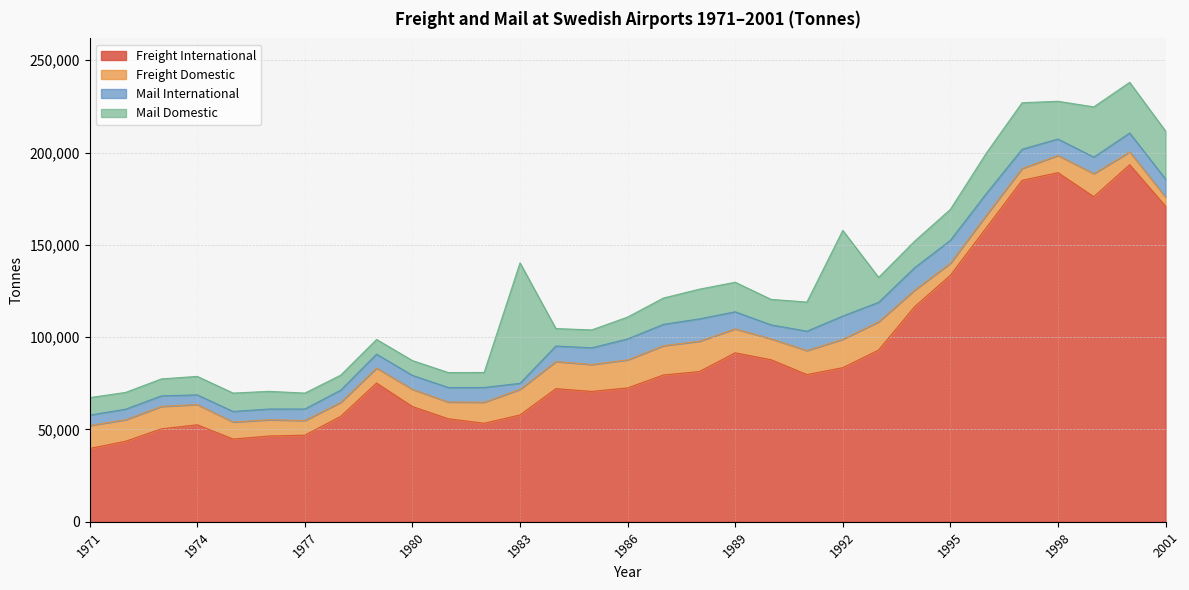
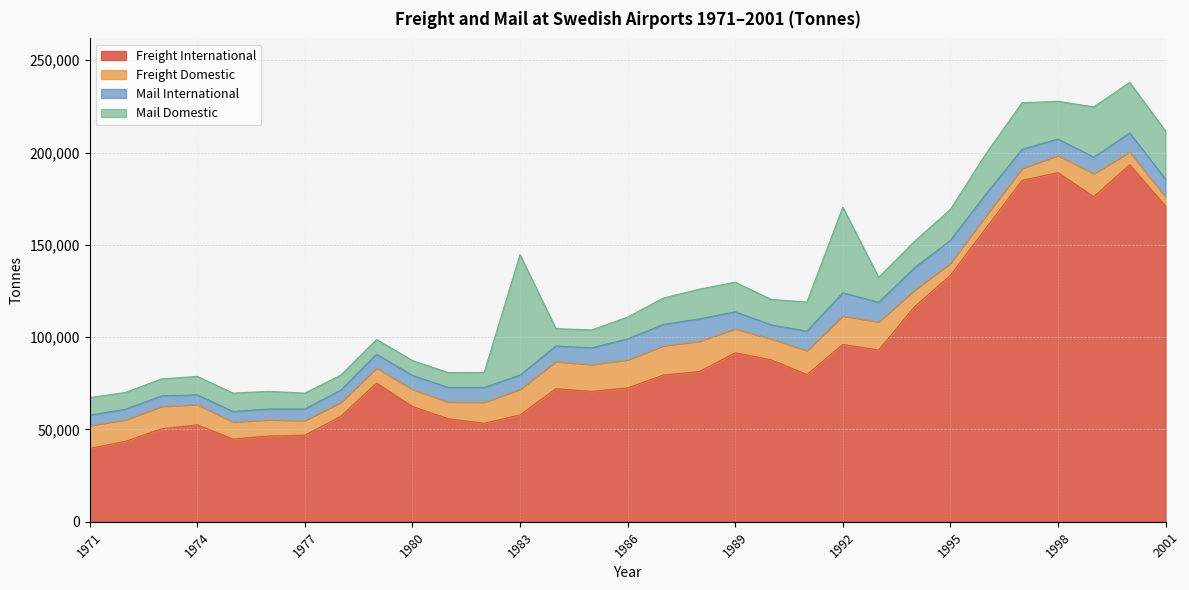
  {
    "Freight International": {
      "1971": "40,000",
      "1974": "53,000",
      "1977": "47,000",
      "1980": "62,000",
      "1983": "58,000",
      "1986": "72,000",
      "1989": "92,000",
-     "1992": "83,000",
+     "1992": "96,000",
      "1995": "133,000",
      "1998": "189,000",
      "2001": "171,000"
    },
    "Freight Domestic": {
      "1971": "12,000",
      "1974": "11,000",
      "1977": "8,000",
      "1980": "9,000",
      "1983": "14,000",
      "1986": "15,000",
      "1989": "13,000",
      "1992": "15,000",
      "1995": "7,000",
      "1998": "9,000",
      "2001": "5,000"
    },
    "Mail International": {
      "1971": "6,000",
      "1974": "5,000",
      "1977": "6,000",
      "1980": "8,000",
-     "1983": "3,000",
+     "1983": "8,000",
      "1986": "11,000",
      "1989": "9,000",
      "1992": "13,000",
      "1995": "12,000",
      "1998": "9,000",
      "2001": "10,000"
    },
    "Mail Domestic": {
      "1971": "9,000",
      "1974": "10,000",
      "1977": "9,000",
      "1980": "8,000",
      "1983": "65,000",
      "1986": "12,000",
      "1989": "16,000",
      "1992": "46,000",
      "1995": "17,000",
      "1998": "20,000",
      "2001": "26,000"
    }
  }
